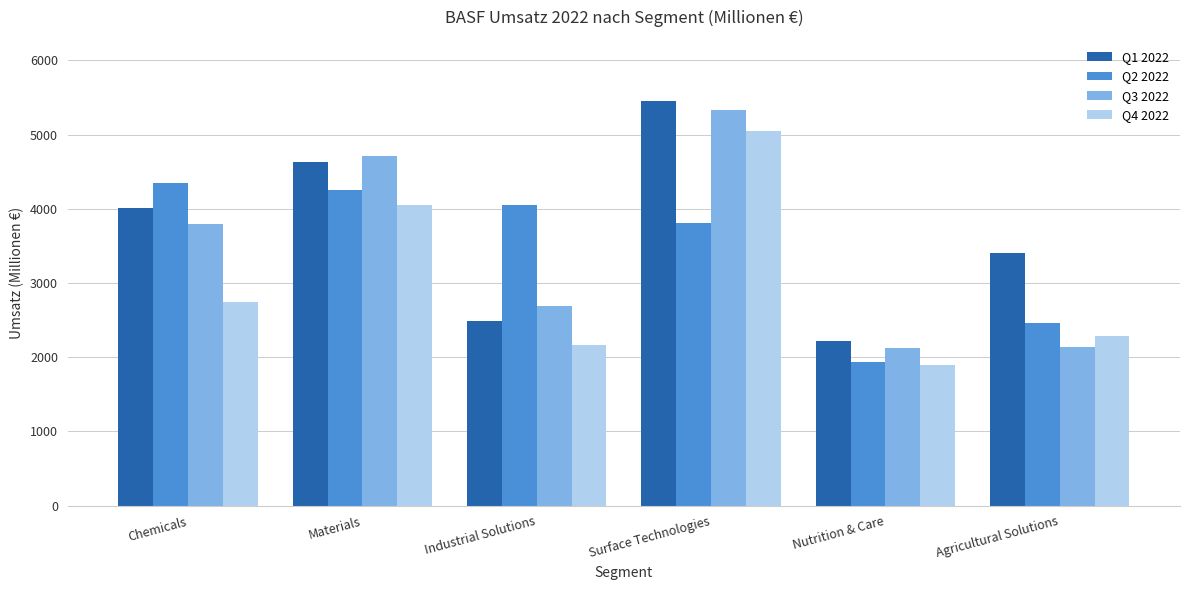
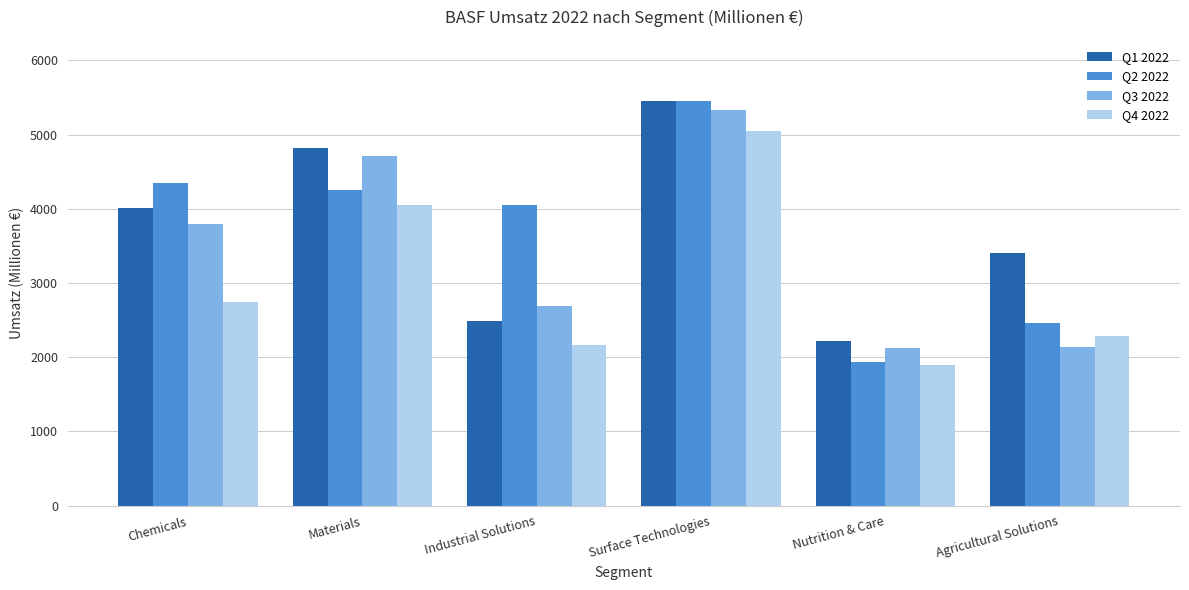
  {
    "Q1 2022": {
      "Chemicals": 4000,
-     "Materials": 4600,
+     "Materials": 4800,
      "Industrial Solutions": 2500,
      "Surface Technologies": 5500,
      "Nutrition & Care": 2200,
      "Agricultural Solutions": 3400
    },
    "Q2 2022": {
      "Chemicals": 4300,
      "Materials": 4200,
      "Industrial Solutions": 4100,
-     "Surface Technologies": 3800,
+     "Surface Technologies": 5400,
      "Nutrition & Care": 1900,
      "Agricultural Solutions": 2500
    }
  }
